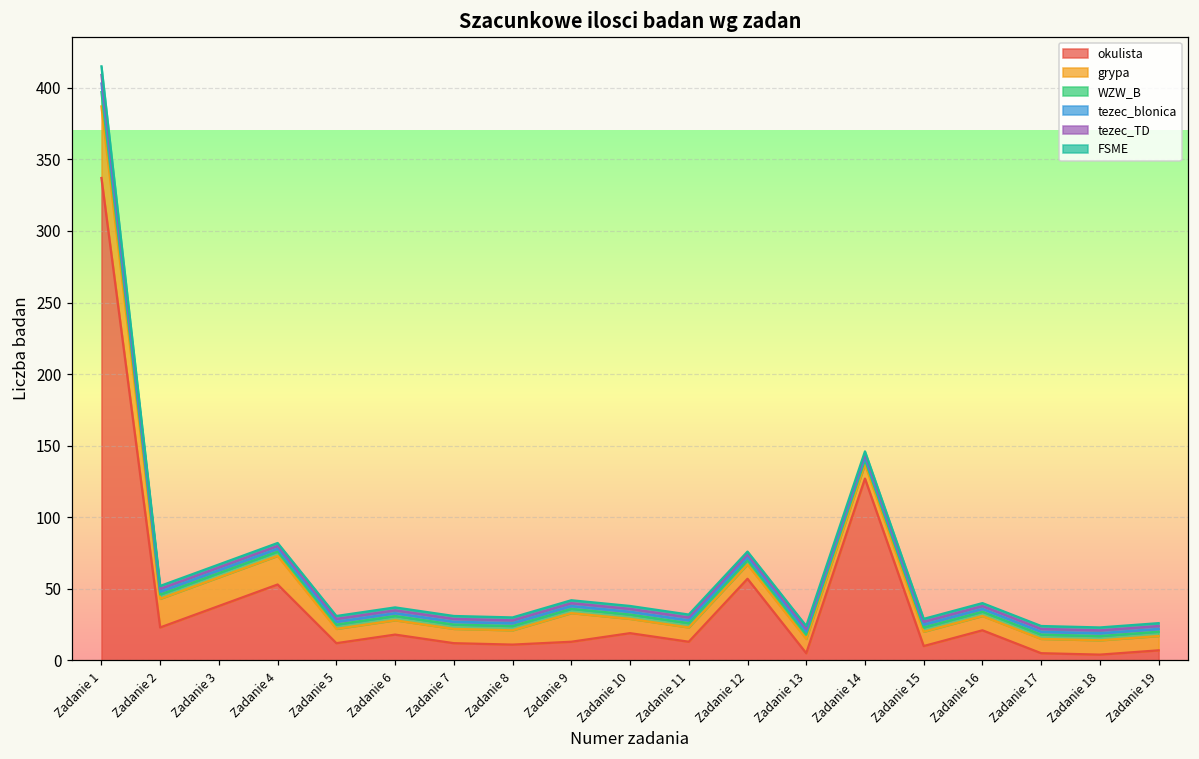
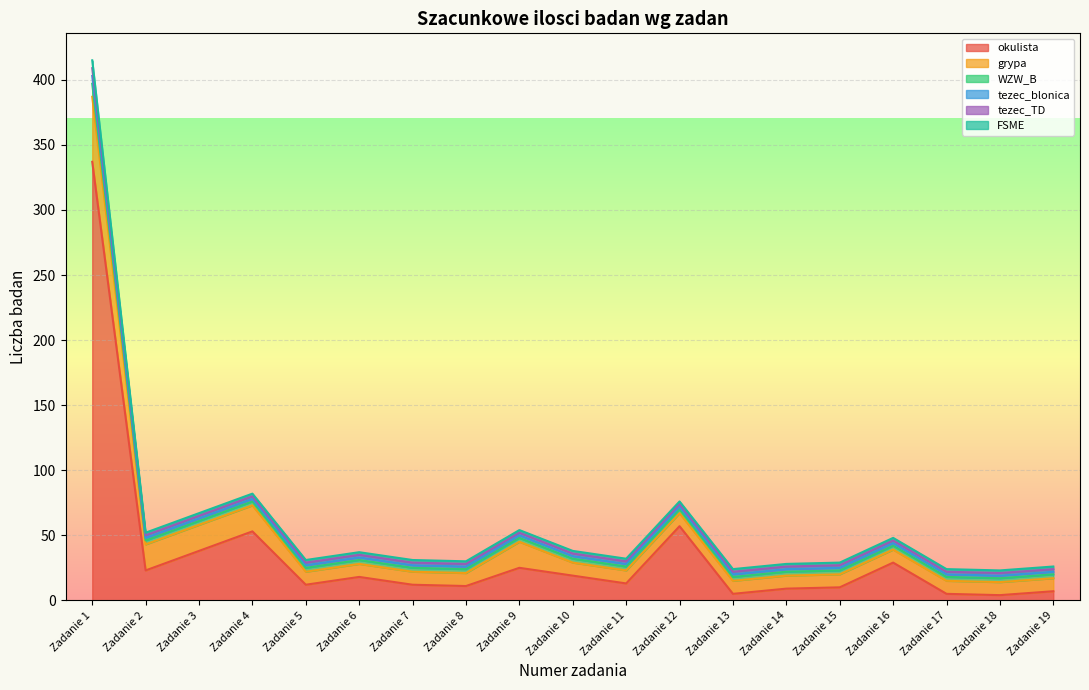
  {
    "okulista": {
      "Zadanie 1": 337,
      "Zadanie 2": 23,
      "Zadanie 3": 38,
      "Zadanie 4": 53,
      "Zadanie 5": 12,
      "Zadanie 6": 18,
      "Zadanie 7": 12,
      "Zadanie 8": 11,
-     "Zadanie 9": 13,
+     "Zadanie 9": 25,
      "Zadanie 10": 19,
      "Zadanie 11": 13,
      "Zadanie 12": 57,
      "Zadanie 13": 5,
-     "Zadanie 14": 127,
+     "Zadanie 14": 9,
      "Zadanie 15": 10,
-     "Zadanie 16": 21,
+     "Zadanie 16": 29,
      "Zadanie 17": 5,
      "Zadanie 18": 4,
      "Zadanie 19": 7
    },
    "grypa": {
      "Zadanie 1": 50,
      "Zadanie 2": 20,
      "Zadanie 3": 20,
      "Zadanie 4": 20,
      "Zadanie 5": 10,
      "Zadanie 6": 10,
      "Zadanie 7": 10,
      "Zadanie 8": 10,
      "Zadanie 9": 20,
      "Zadanie 10": 10,
      "Zadanie 11": 10,
      "Zadanie 12": 10,
      "Zadanie 13": 10,
      "Zadanie 14": 10,
      "Zadanie 15": 10,
      "Zadanie 16": 10,
      "Zadanie 17": 10,
      "Zadanie 18": 10,
      "Zadanie 19": 10
    },
    "tezec_blonica": {
      "Zadanie 1": 6,
      "Zadanie 2": 2,
      "Zadanie 3": 2,
      "Zadanie 4": 2,
      "Zadanie 5": 2,
      "Zadanie 6": 2,
      "Zadanie 7": 2,
      "Zadanie 8": 2,
      "Zadanie 9": 2,
      "Zadanie 10": 2,
      "Zadanie 11": 2,
      "Zadanie 12": 2,
      "Zadanie 13": 2,
      "Zadanie 14": 2,
      "Zadanie 15": 2,
      "Zadanie 16": 2,
      "Zadanie 17": 2,
      "Zadanie 18": 2,
      "Zadanie 19": 2
    },
    "tezec_TD": {
      "Zadanie 1": 6,
      "Zadanie 2": 2,
      "Zadanie 3": 2,
      "Zadanie 4": 2,
      "Zadanie 5": 2,
      "Zadanie 6": 2,
      "Zadanie 7": 2,
      "Zadanie 8": 2,
      "Zadanie 9": 2,
      "Zadanie 10": 2,
      "Zadanie 11": 2,
      "Zadanie 12": 2,
      "Zadanie 13": 2,
      "Zadanie 14": 2,
      "Zadanie 15": 2,
      "Zadanie 16": 2,
      "Zadanie 17": 2,
      "Zadanie 18": 2,
      "Zadanie 19": 2
    }
  }
